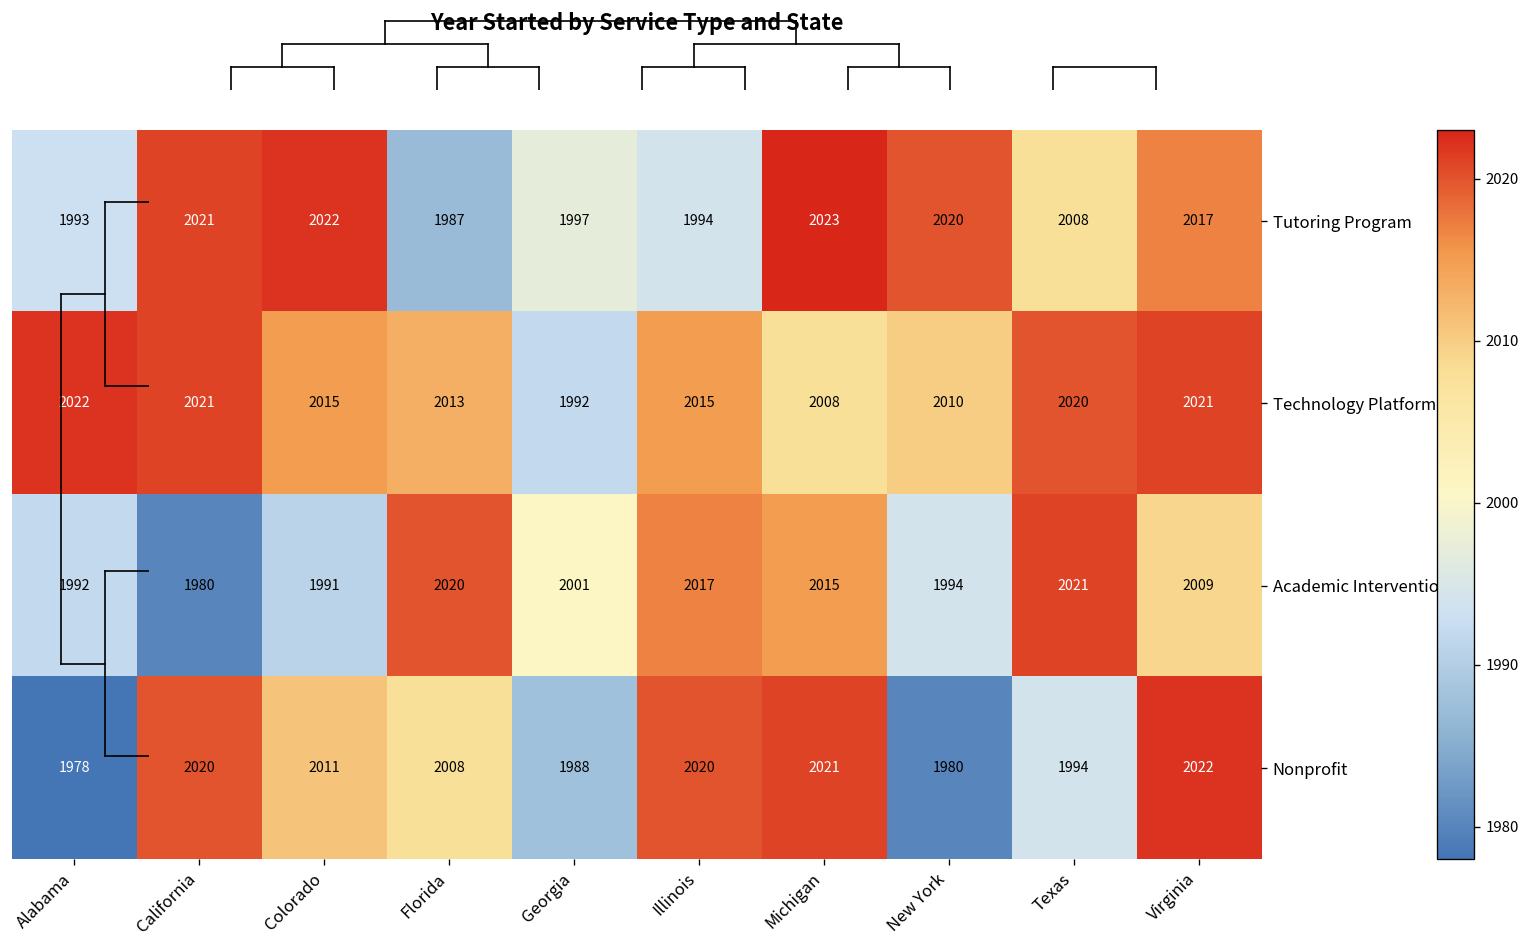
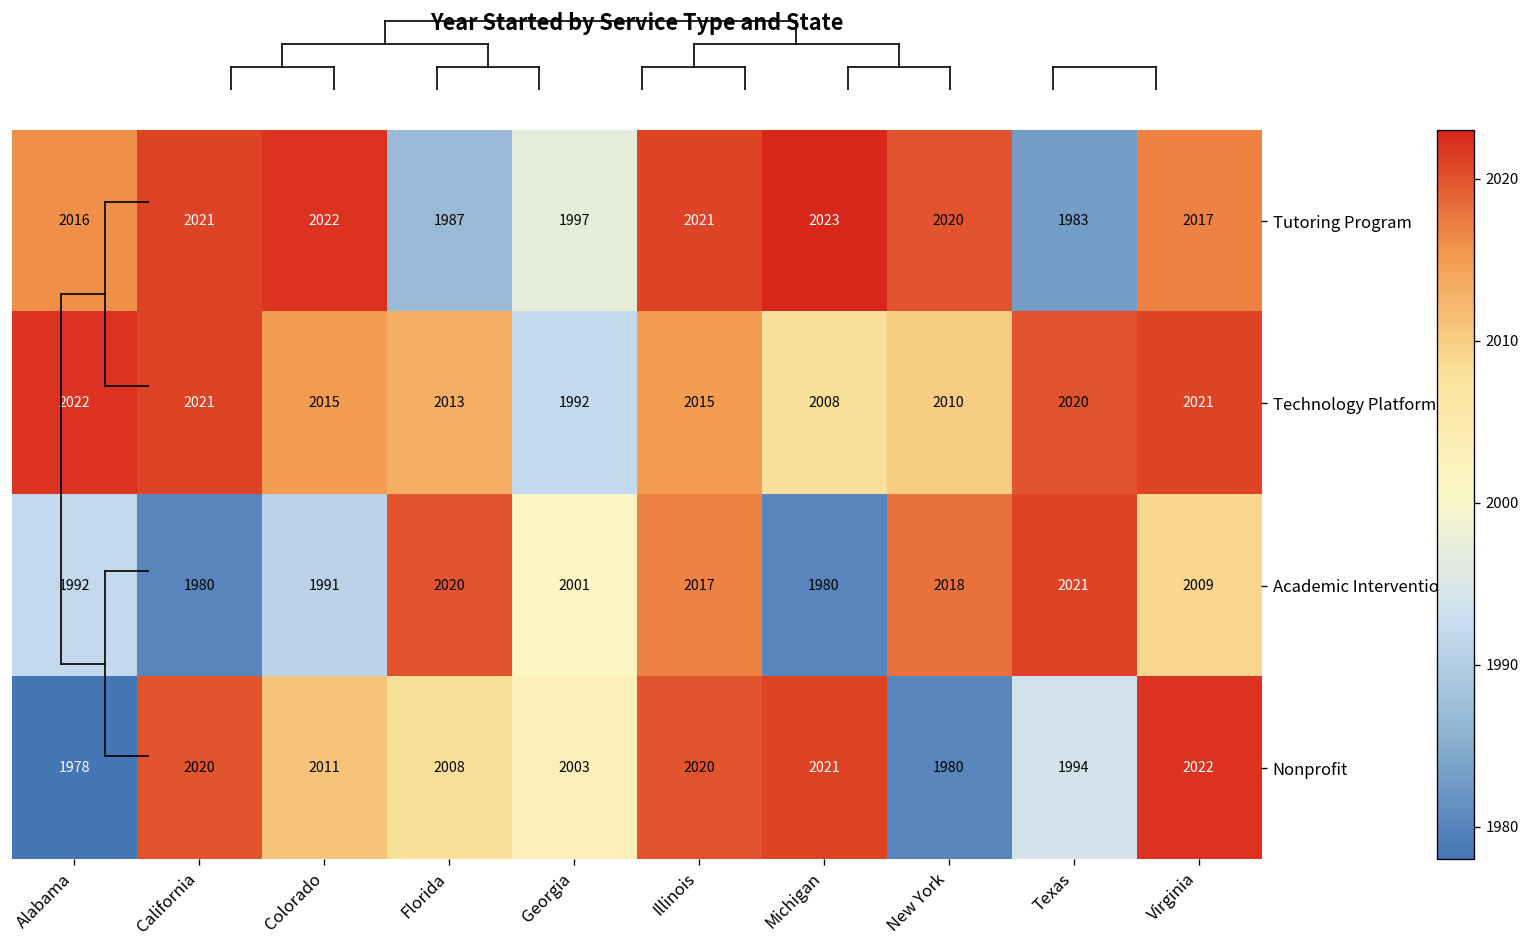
  {
    "Year Started by Service Type and State": {
      "Tutoring Program": {
-       "Alabama": 1993,
+       "Alabama": 2016,
        "California": 2021,
        "Colorado": 2022,
        "Florida": 1987,
        "Georgia": 1997,
-       "Illinois": 1994,
+       "Illinois": 2021,
        "Michigan": 2023,
        "New York": 2020,
-       "Texas": 2008,
+       "Texas": 1983,
        "Virginia": 2017
      },
      "Technology Platform": {
        "Alabama": 2022,
        "California": 2021,
        "Colorado": 2015,
        "Florida": 2013,
        "Georgia": 1992,
        "Illinois": 2015,
        "Michigan": 2008,
        "New York": 2010,
        "Texas": 2020,
        "Virginia": 2021
      },
      "Academic Intervention": {
        "Alabama": 1992,
        "California": 1980,
        "Colorado": 1991,
        "Florida": 2020,
        "Georgia": 2001,
        "Illinois": 2017,
-       "Michigan": 2015,
-       "New York": 1994,
+       "Michigan": 1980,
+       "New York": 2018,
        "Texas": 2021,
        "Virginia": 2009
      },
      "Nonprofit": {
        "Alabama": 1978,
        "California": 2020,
        "Colorado": 2011,
        "Florida": 2008,
-       "Georgia": 1988,
+       "Georgia": 2003,
        "Illinois": 2020,
        "Michigan": 2021,
        "New York": 1980,
        "Texas": 1994,
        "Virginia": 2022
      }
    }
  }
